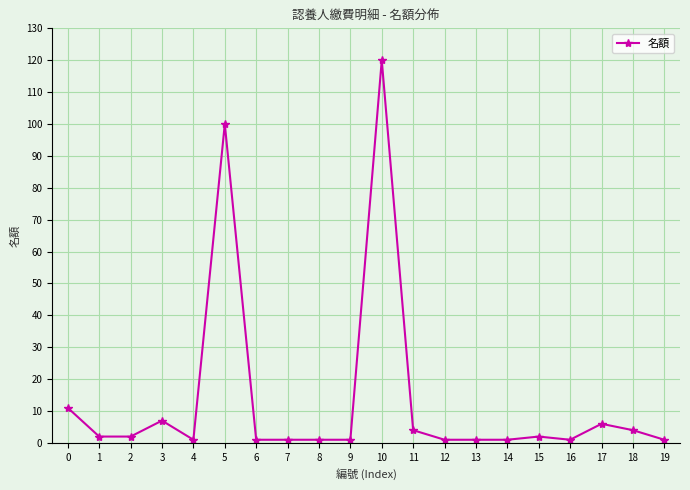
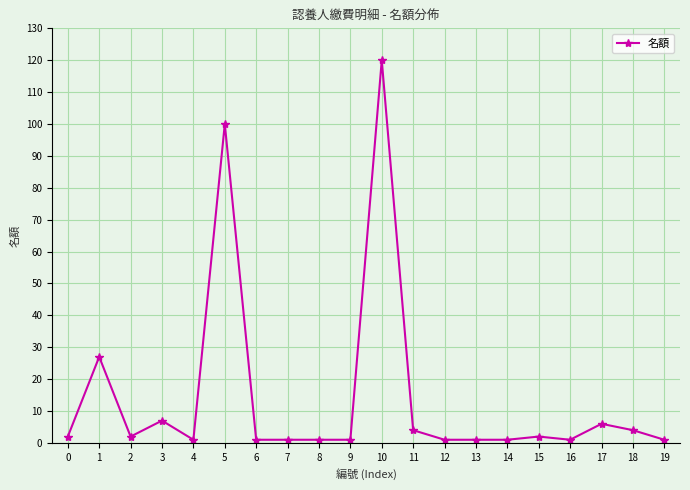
  {
-   "0": 11,
-   "1": 2,
+   "0": 2,
+   "1": 27,
    "2": 2,
    "3": 7,
    "4": 1,
    "5": 100,
    "6": 1,
    "7": 1,
    "8": 1,
    "9": 1,
    "10": 120,
    "11": 4,
    "12": 1,
    "13": 1,
    "14": 1,
    "15": 2,
    "16": 1,
    "17": 6,
    "18": 4,
    "19": 1
  }
